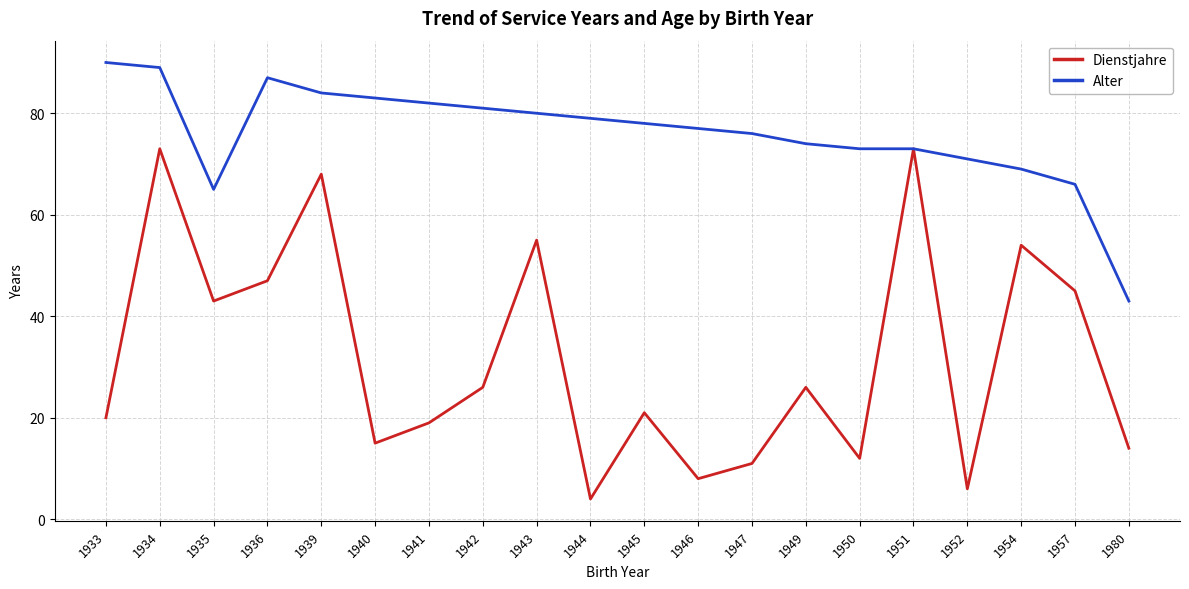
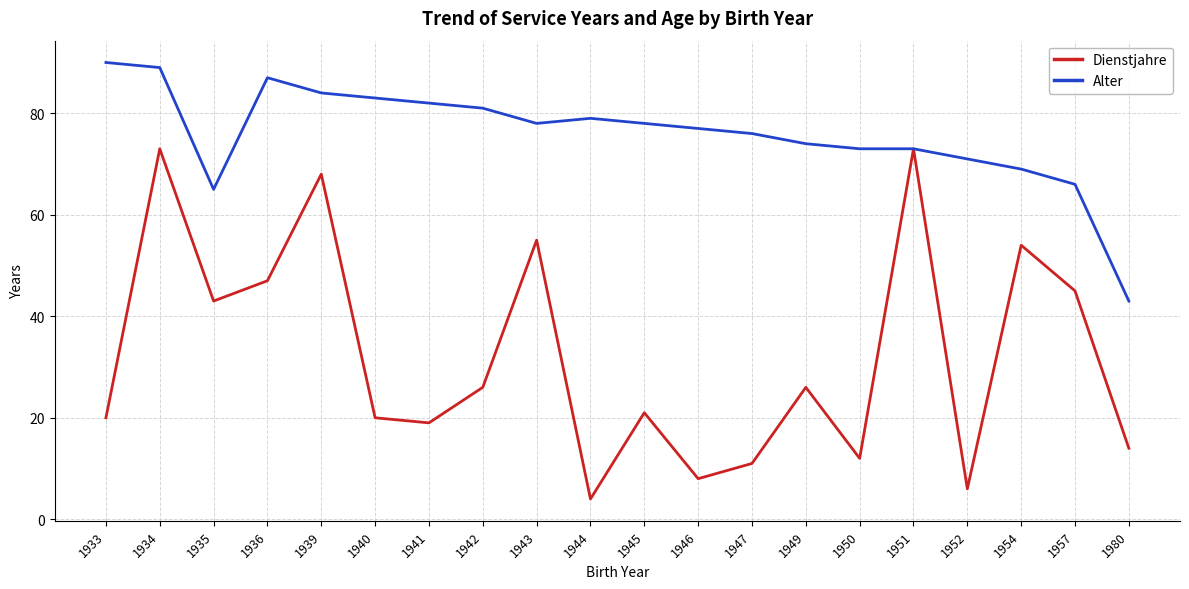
  {
    "Dienstjahre": {
      "1933": 20,
      "1934": 73,
      "1935": 43,
      "1936": 47,
      "1939": 68,
-     "1940": 15,
+     "1940": 20,
      "1941": 19,
      "1942": 26,
      "1943": 55,
      "1944": 4,
      "1945": 21,
      "1946": 8,
      "1947": 11,
      "1949": 26,
      "1950": 12,
      "1952": 6,
      "1954": 54,
      "1957": 45,
      "1980": 14
    },
    "Alter": {
      "1933": 90,
      "1934": 89,
      "1935": 65,
      "1936": 87,
      "1939": 84,
      "1940": 83,
      "1941": 82,
      "1942": 81,
-     "1943": 80,
+     "1943": 78,
      "1944": 79,
      "1945": 78,
      "1946": 77,
      "1947": 76,
      "1949": 74,
      "1950": 73,
      "1952": 71,
      "1954": 69,
      "1957": 66,
      "1980": 43
    }
  }
